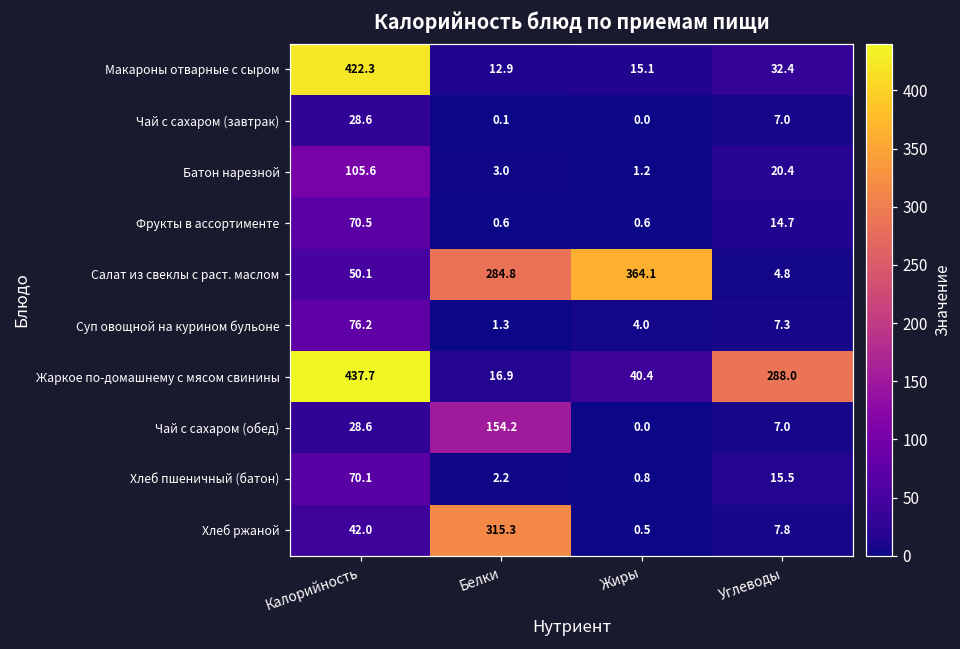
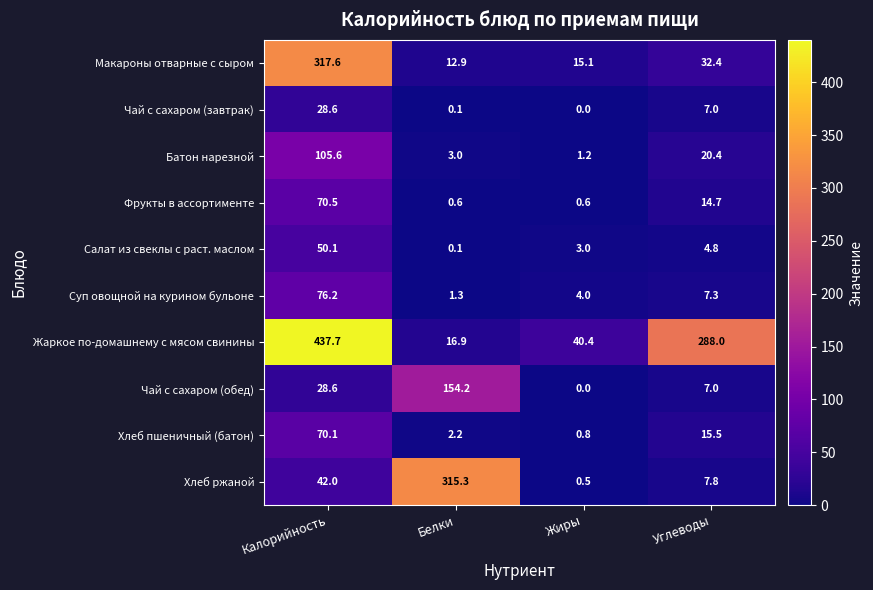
  {
    "Макароны отварные с сыром": {
-     "Калорийность": 422.3,
+     "Калорийность": 317.6,
      "Белки": 12.9,
      "Жиры": 15.1,
      "Углеводы": 32.4
    },
    "Чай с сахаром (завтрак)": {
      "Калорийность": 28.6,
      "Белки": 0.1,
      "Жиры": 0.0,
      "Углеводы": 7.0
    },
    "Батон нарезной": {
      "Калорийность": 105.6,
      "Белки": 3.0,
      "Жиры": 1.2,
      "Углеводы": 20.4
    },
    "Фрукты в ассортименте": {
      "Калорийность": 70.5,
      "Белки": 0.6,
      "Жиры": 0.6,
      "Углеводы": 14.7
    },
    "Салат из свеклы с раст. маслом": {
      "Калорийность": 50.1,
-     "Белки": 284.8,
-     "Жиры": 364.1,
+     "Белки": 0.1,
+     "Жиры": 3.0,
      "Углеводы": 4.8
    },
    "Суп овощной на курином бульоне": {
      "Калорийность": 76.2,
      "Белки": 1.3,
      "Жиры": 4.0,
      "Углеводы": 7.3
    },
    "Жаркое по-домашнему с мясом свинины": {
      "Калорийность": 437.7,
      "Белки": 16.9,
      "Жиры": 40.4,
      "Углеводы": 288.0
    },
    "Чай с сахаром (обед)": {
      "Калорийность": 28.6,
      "Белки": 154.2,
      "Жиры": 0.0,
      "Углеводы": 7.0
    },
    "Хлеб пшеничный (батон)": {
      "Калорийность": 70.1,
      "Белки": 2.2,
      "Жиры": 0.8,
      "Углеводы": 15.5
    },
    "Хлеб ржаной": {
      "Калорийность": 42.0,
      "Белки": 315.3,
      "Жиры": 0.5,
      "Углеводы": 7.8
    }
  }
